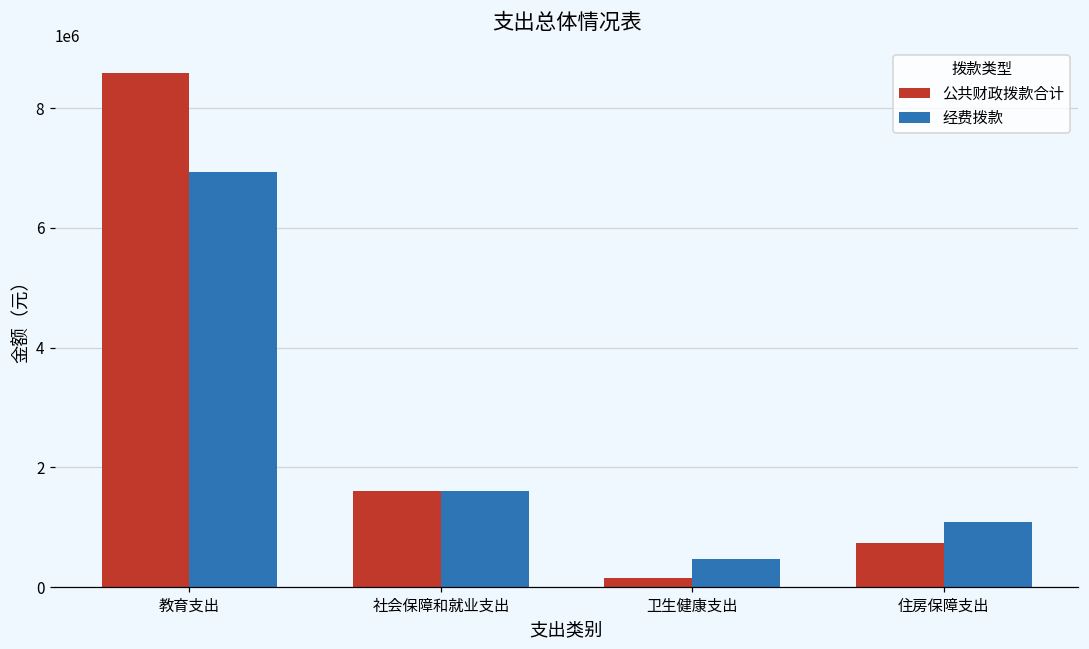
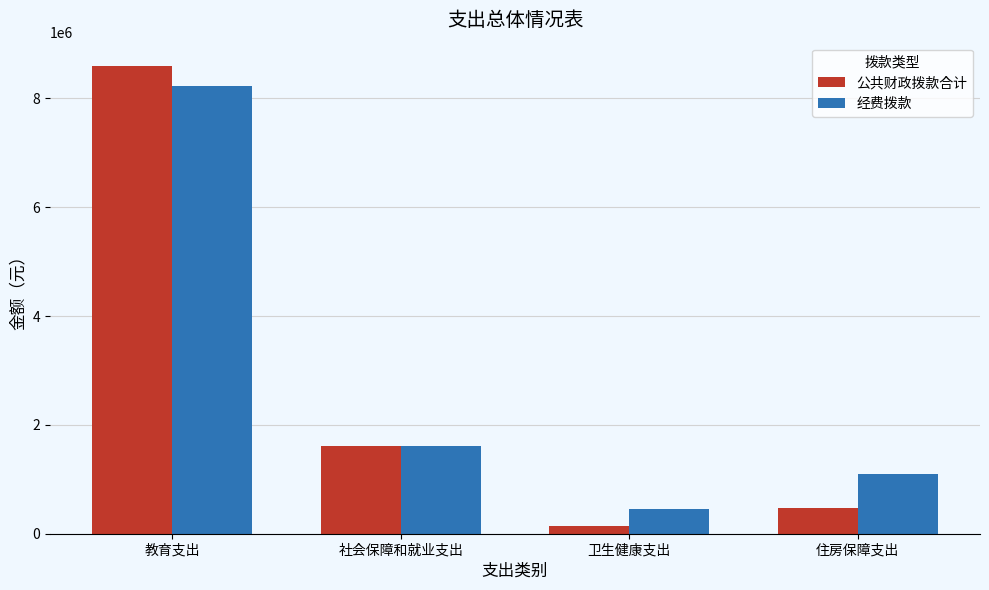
  {
    "公共财政拨款合计": {
      "教育支出": 8600000,
      "社会保障和就业支出": 1600000,
      "卫生健康支出": 100000,
-     "住房保障支出": 700000
+     "住房保障支出": 500000
    },
    "经费拨款": {
-     "教育支出": 6900000,
+     "教育支出": 8200000,
      "社会保障和就业支出": 1600000,
      "卫生健康支出": 500000,
      "住房保障支出": 1100000
    }
  }
